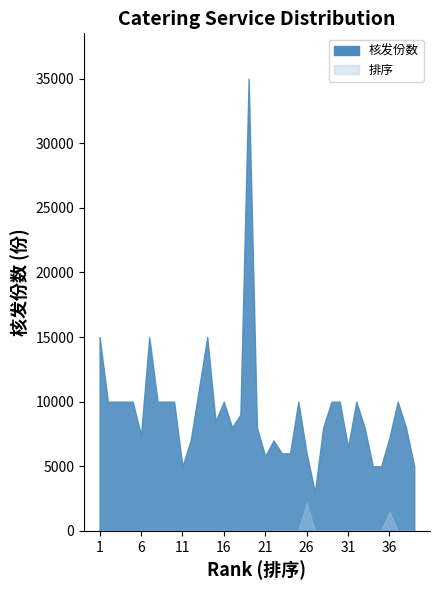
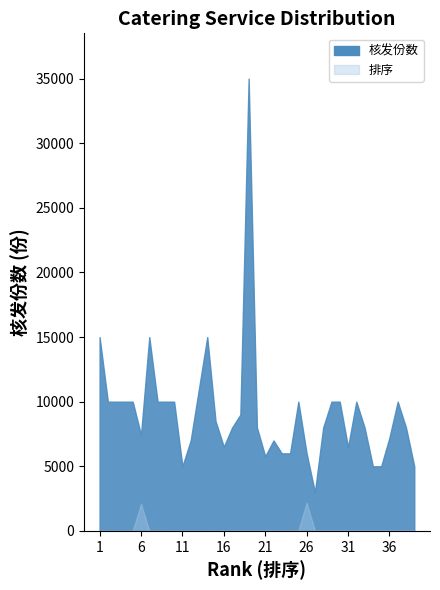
  {
    "核发份数": {
      "1": 15000,
      "6": 7400,
      "11": 5000,
-     "16": 10000,
+     "16": 6500,
      "21": 5800,
      "26": 6000,
      "31": 6500,
      "36": 7200
    },
    "排序": {
-     "6": 0,
+     "6": 2100,
      "26": 2200,
-     "36": 1500
+     "36": 0
    }
  }
